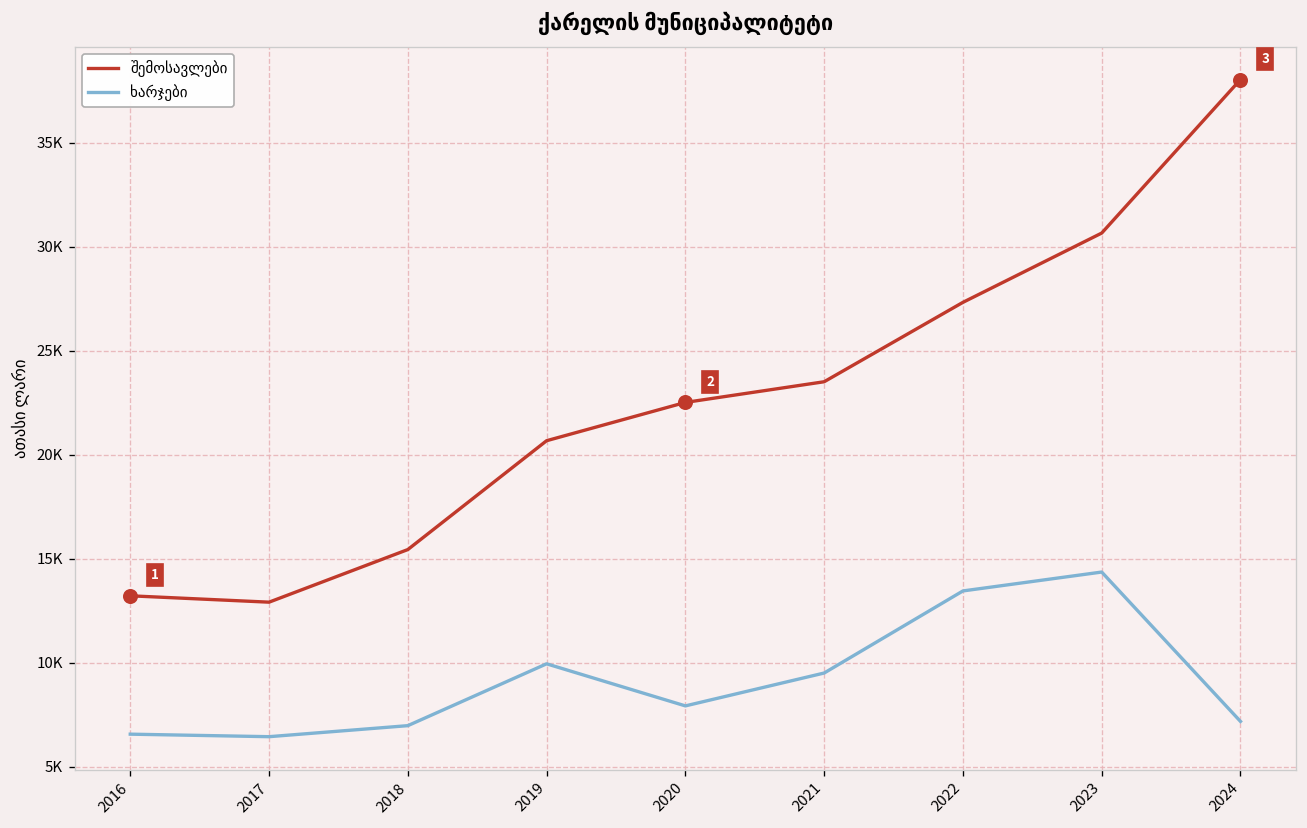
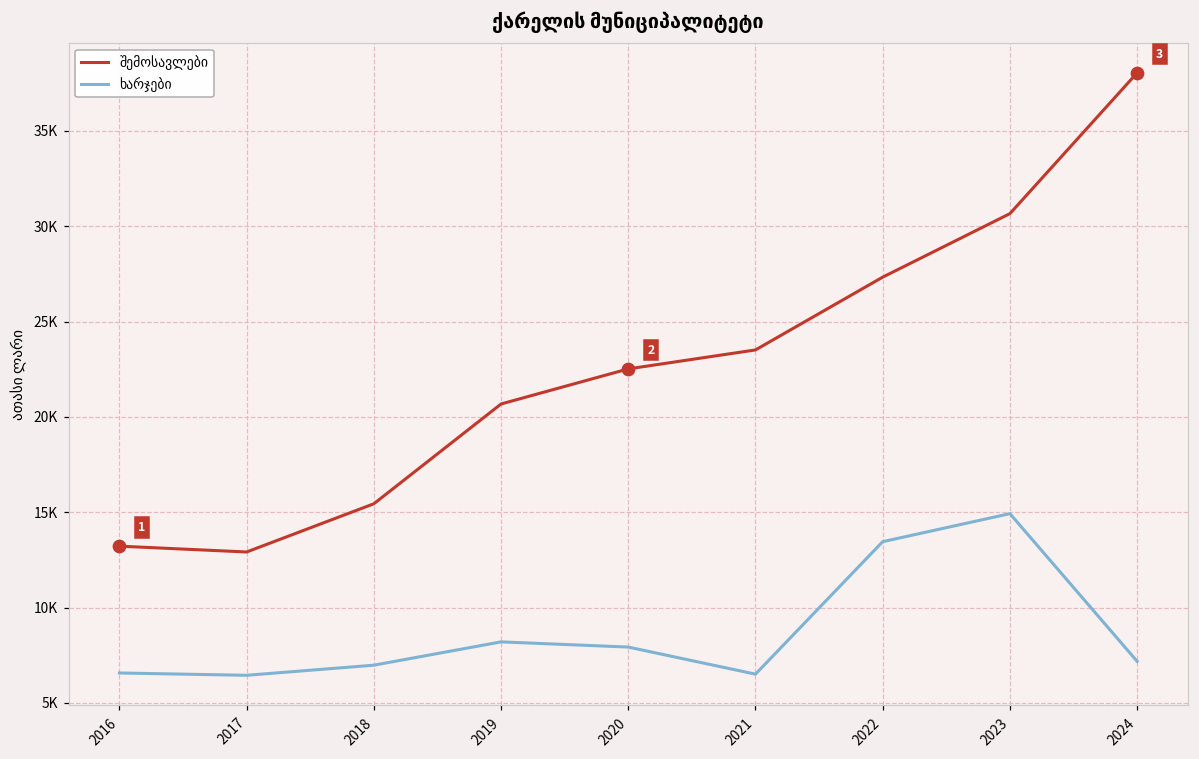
  {
    "ხარჯები": {
      "2016": 6600,
      "2017": 6500,
      "2018": 7000,
-     "2019": 10000,
+     "2019": 8200,
      "2020": 7900,
-     "2021": 9500,
+     "2021": 6500,
      "2022": 13500,
-     "2023": 14400,
+     "2023": 14900,
      "2024": 7200
    }
  }
